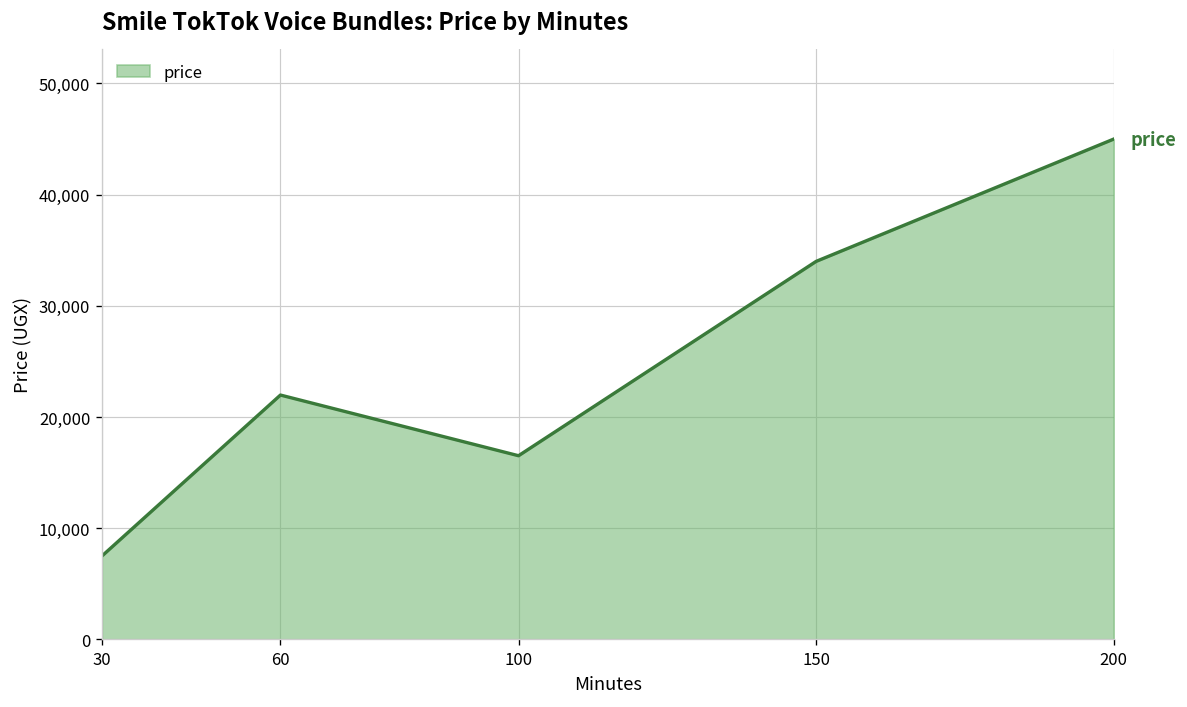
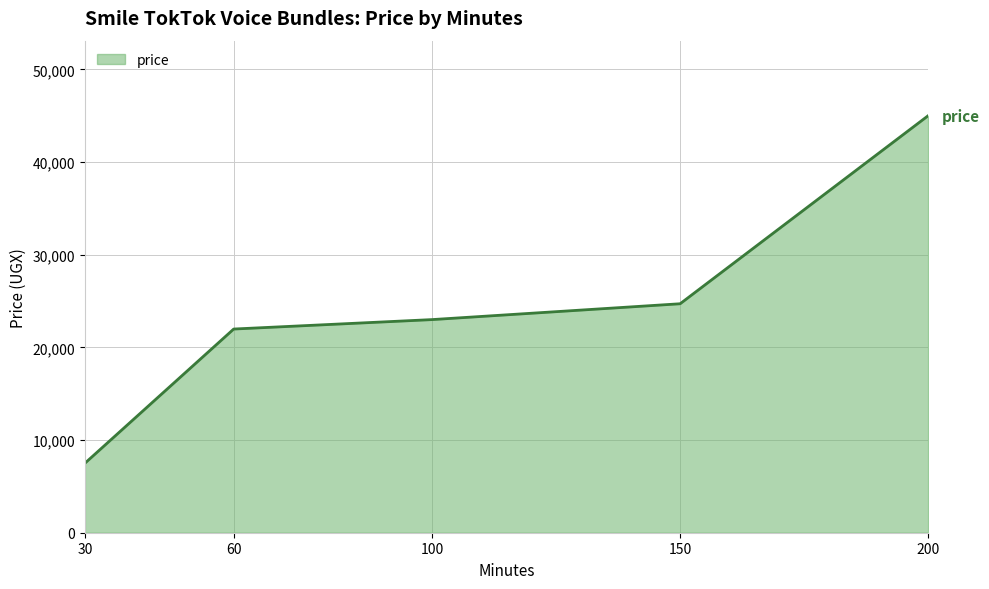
  {
    "30": "8,000",
    "60": "22,000",
-   "100": "17,000",
-   "150": "34,000",
+   "100": "23,000",
+   "150": "25,000",
    "200": "45,000"
  }
